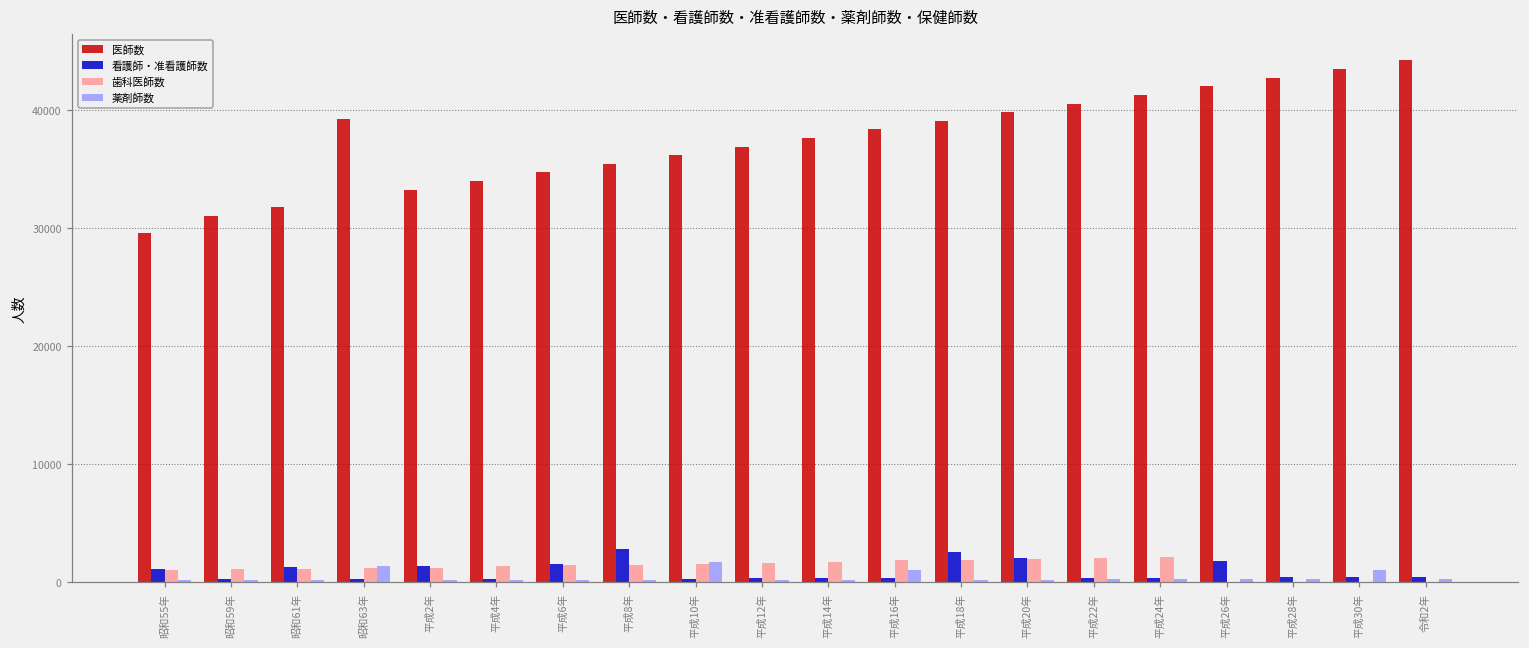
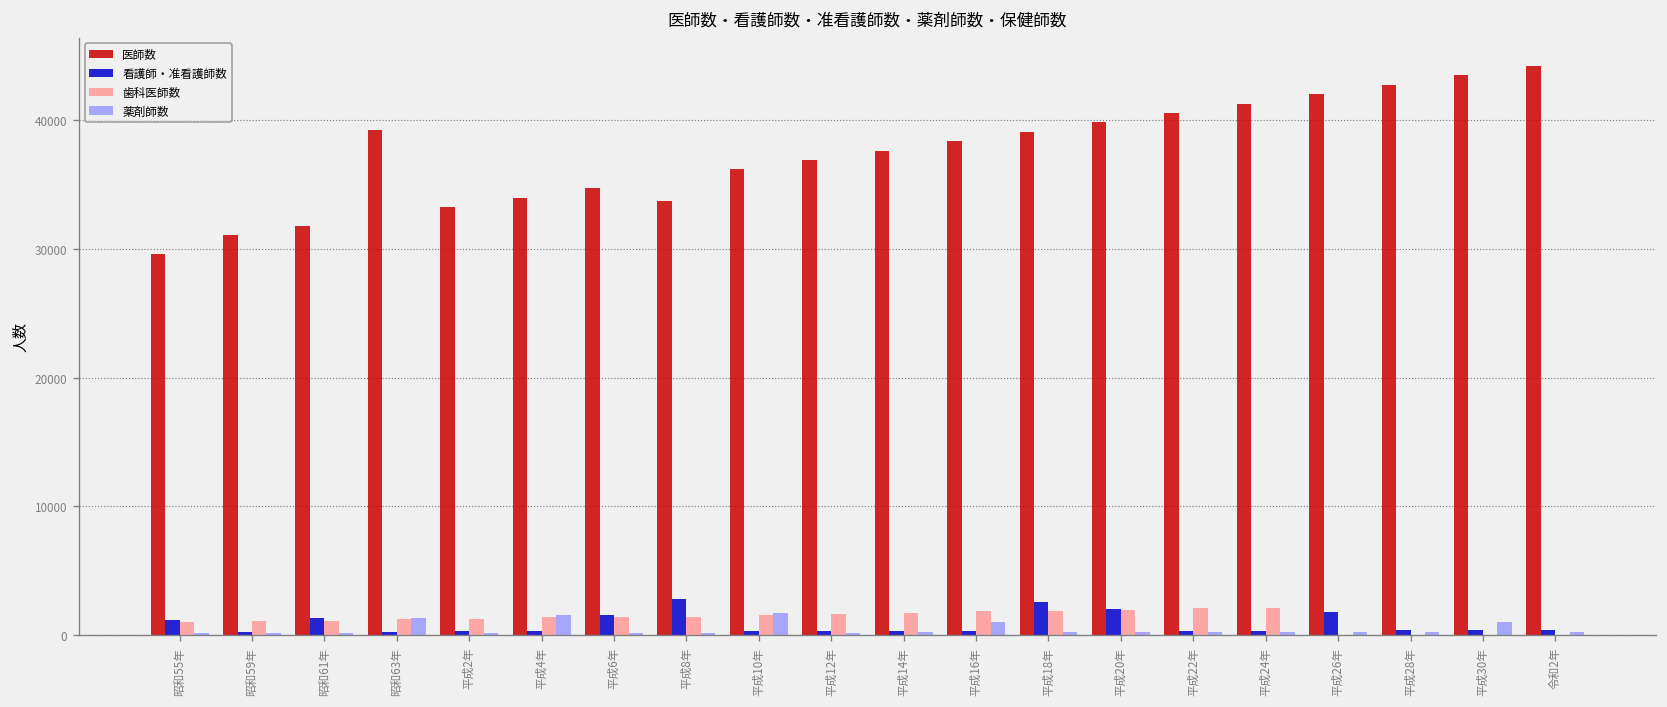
  {
    "医師数": {
      "昭和55年": 29600,
      "昭和59年": 31000,
      "昭和61年": 31800,
      "昭和63年": 39200,
      "平成2年": 33200,
      "平成4年": 34000,
      "平成6年": 34700,
-     "平成8年": 35400,
+     "平成8年": 33700,
      "平成10年": 36200,
      "平成12年": 36900,
      "平成14年": 37600,
      "平成16年": 38400,
      "平成18年": 39100,
      "平成20年": 39800,
      "平成22年": 40500,
      "平成24年": 41300,
      "平成26年": 42000,
      "平成28年": 42700,
      "平成30年": 43500,
      "令和2年": 44200
    },
    "看護師・准看護師数": {
      "昭和55年": 1100,
      "昭和61年": 1300,
      "昭和63年": 300,
-     "平成2年": 1400,
+     "平成2年": 300,
      "平成4年": 300,
      "平成6年": 1600,
      "平成8年": 2800,
      "平成10年": 300,
      "平成12年": 300,
      "平成14年": 300,
      "平成16年": 300,
      "平成18年": 2600,
      "平成20年": 2100,
      "平成22年": 300,
      "平成24年": 300,
      "平成26年": 1800,
      "平成28年": 400,
      "平成30年": 400,
      "令和2年": 400
    },
    "薬剤師数": {
      "昭和63年": 1300,
-     "平成4年": 200,
+     "平成4年": 1600,
      "平成10年": 1700,
      "平成16年": 1000,
      "平成26年": 200,
      "平成28年": 200,
      "平成30年": 1000,
      "令和2年": 300
    }
  }
